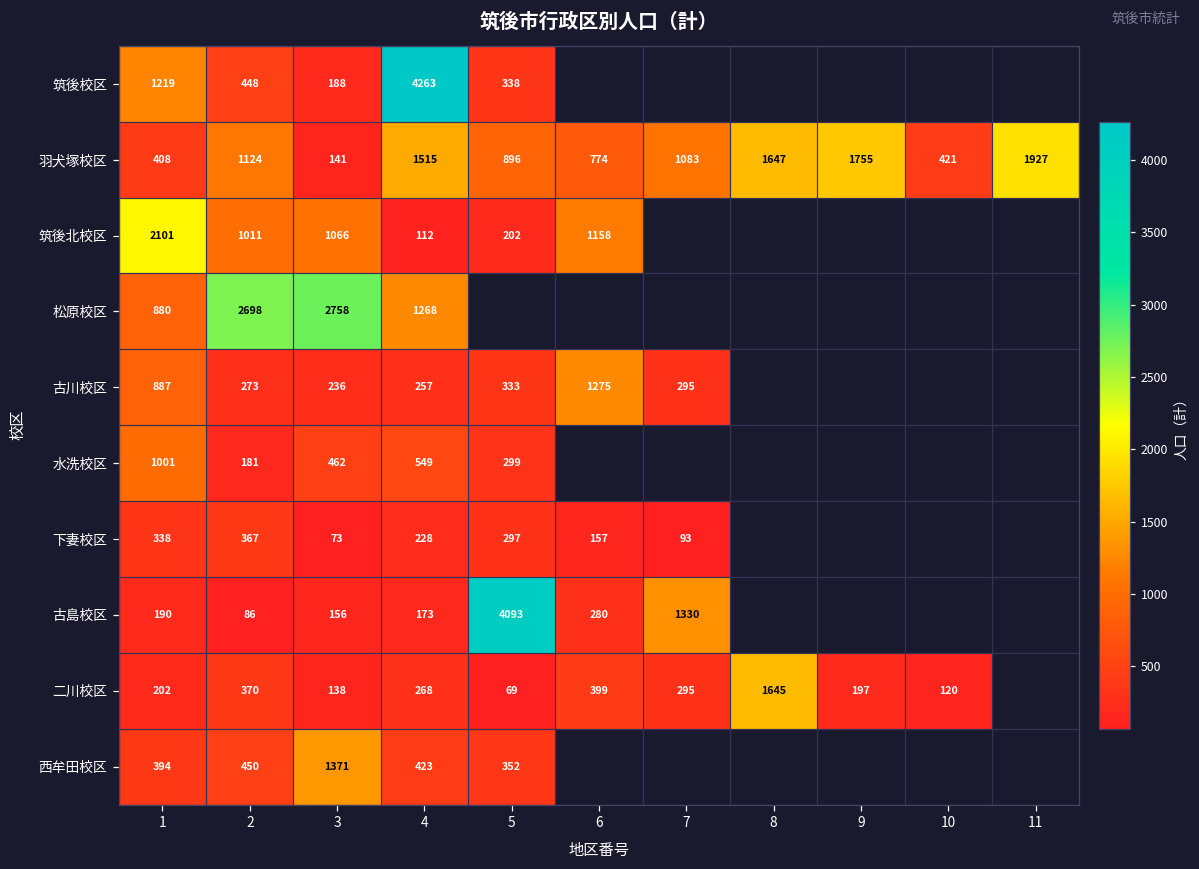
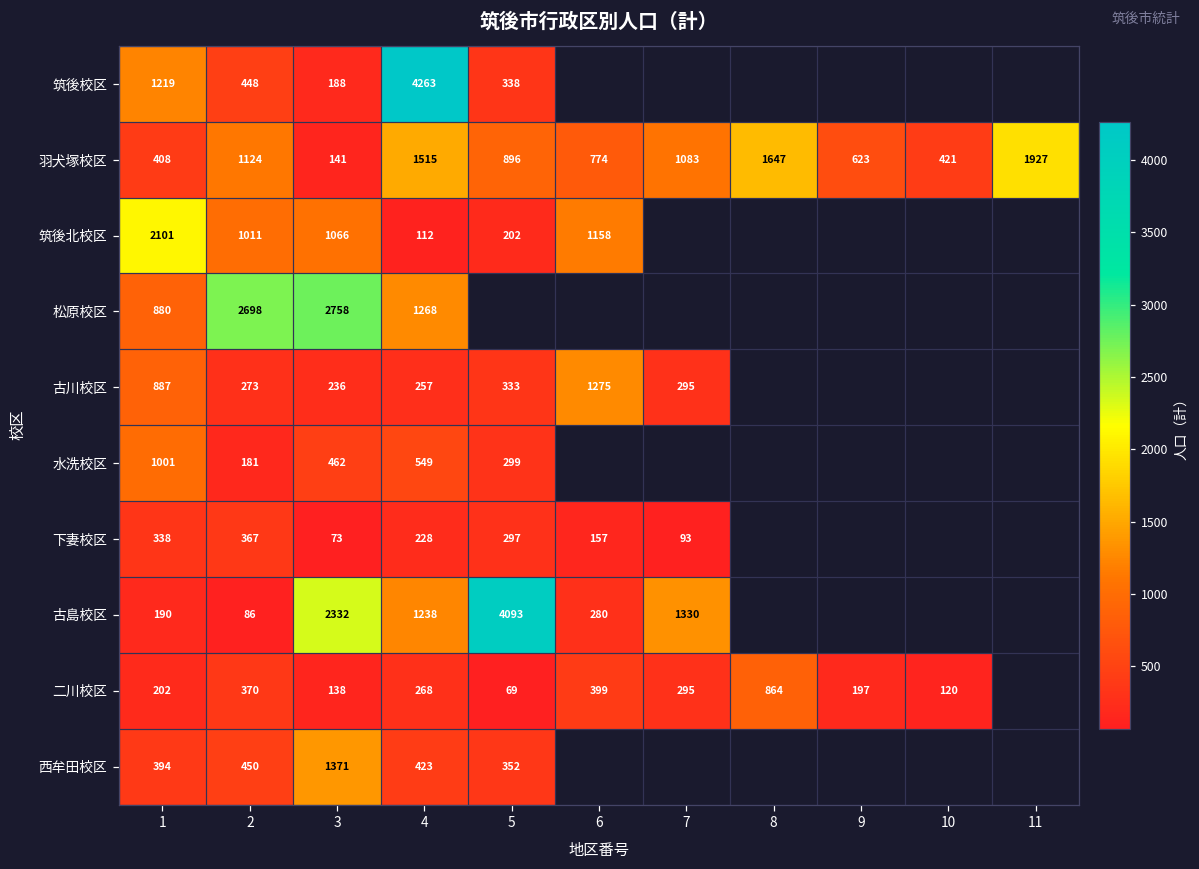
  {
    "筑後校区": {
      "1": 1219,
      "2": 448,
      "3": 188,
      "4": 4263,
      "5": 338
    },
    "羽犬塚校区": {
      "1": 408,
      "2": 1124,
      "3": 141,
      "4": 1515,
      "5": 896,
      "6": 774,
      "7": 1083,
      "8": 1647,
-     "9": 1755,
+     "9": 623,
      "10": 421,
      "11": 1927
    },
    "筑後北校区": {
      "1": 2101,
      "2": 1011,
      "3": 1066,
      "4": 112,
      "5": 202,
      "6": 1158
    },
    "松原校区": {
      "1": 880,
      "2": 2698,
      "3": 2758,
      "4": 1268
    },
    "古川校区": {
      "1": 887,
      "2": 273,
      "3": 236,
      "4": 257,
      "5": 333,
      "6": 1275,
      "7": 295
    },
    "水洗校区": {
      "1": 1001,
      "2": 181,
      "3": 462,
      "4": 549,
      "5": 299
    },
    "下妻校区": {
      "1": 338,
      "2": 367,
      "3": 73,
      "4": 228,
      "5": 297,
      "6": 157,
      "7": 93
    },
    "古島校区": {
      "1": 190,
      "2": 86,
-     "3": 156,
-     "4": 173,
+     "3": 2332,
+     "4": 1238,
      "5": 4093,
      "6": 280,
      "7": 1330
    },
    "二川校区": {
      "1": 202,
      "2": 370,
      "3": 138,
      "4": 268,
      "5": 69,
      "6": 399,
      "7": 295,
-     "8": 1645,
+     "8": 864,
      "9": 197,
      "10": 120
    },
    "西牟田校区": {
      "1": 394,
      "2": 450,
      "3": 1371,
      "4": 423,
      "5": 352
    }
  }
